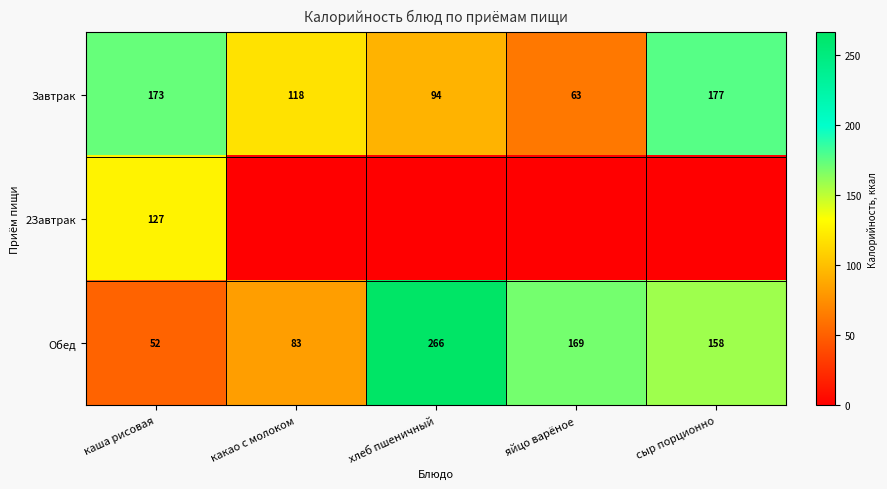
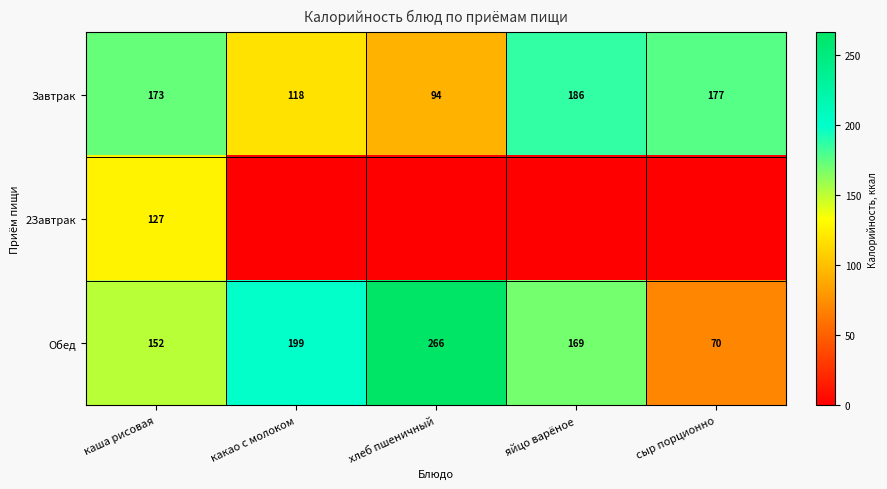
  {
    "Завтрак": {
      "каша рисовая": 173,
      "какао с молоком": 118,
      "хлеб пшеничный": 94,
-     "яйцо варёное": 63,
+     "яйцо варёное": 186,
      "сыр порционно": 177
    },
    "2Завтрак": {
      "каша рисовая": 127
    },
    "Обед": {
-     "каша рисовая": 52,
-     "какао с молоком": 83,
+     "каша рисовая": 152,
+     "какао с молоком": 199,
      "хлеб пшеничный": 266,
      "яйцо варёное": 169,
-     "сыр порционно": 158
+     "сыр порционно": 70
    }
  }
